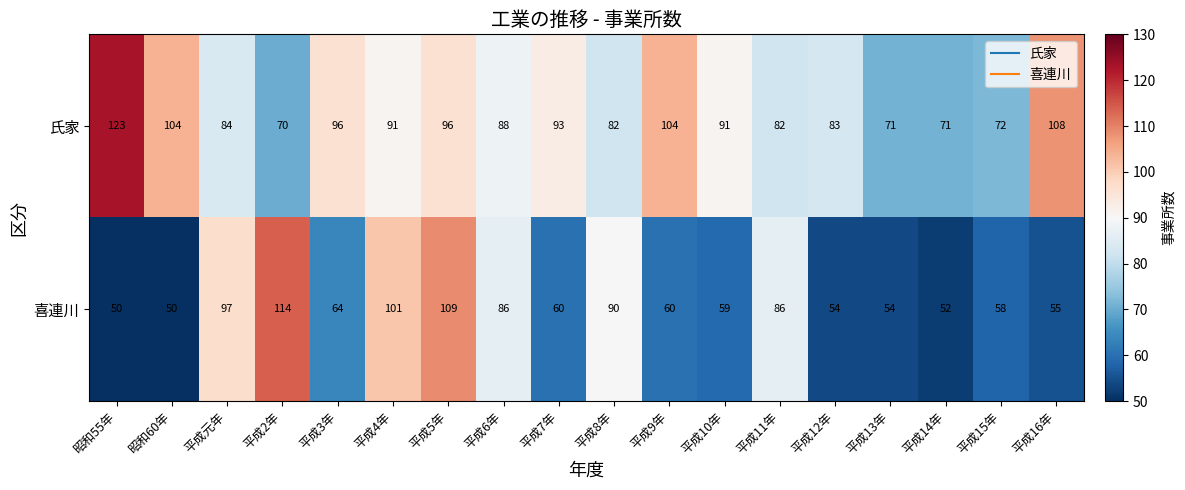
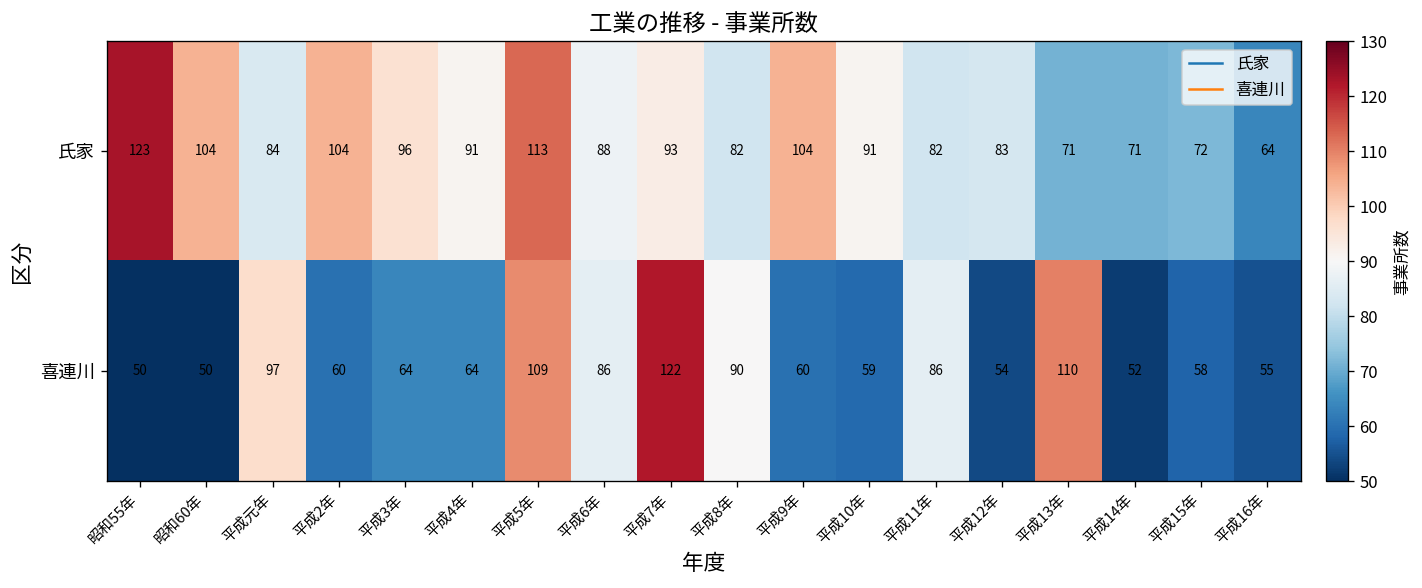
  {
    "氏家": {
      "昭和55年": 123,
      "昭和60年": 104,
      "平成元年": 84,
-     "平成2年": 70,
+     "平成2年": 104,
      "平成3年": 96,
      "平成4年": 91,
-     "平成5年": 96,
+     "平成5年": 113,
      "平成6年": 88,
      "平成7年": 93,
      "平成8年": 82,
      "平成9年": 104,
      "平成10年": 91,
      "平成11年": 82,
      "平成12年": 83,
      "平成13年": 71,
      "平成14年": 71,
      "平成15年": 72,
-     "平成16年": 108
+     "平成16年": 64
    },
    "喜連川": {
      "昭和55年": 50,
      "昭和60年": 50,
      "平成元年": 97,
-     "平成2年": 114,
+     "平成2年": 60,
      "平成3年": 64,
-     "平成4年": 101,
+     "平成4年": 64,
      "平成5年": 109,
      "平成6年": 86,
-     "平成7年": 60,
+     "平成7年": 122,
      "平成8年": 90,
      "平成9年": 60,
      "平成10年": 59,
      "平成11年": 86,
      "平成12年": 54,
-     "平成13年": 54,
+     "平成13年": 110,
      "平成14年": 52,
      "平成15年": 58,
      "平成16年": 55
    }
  }
